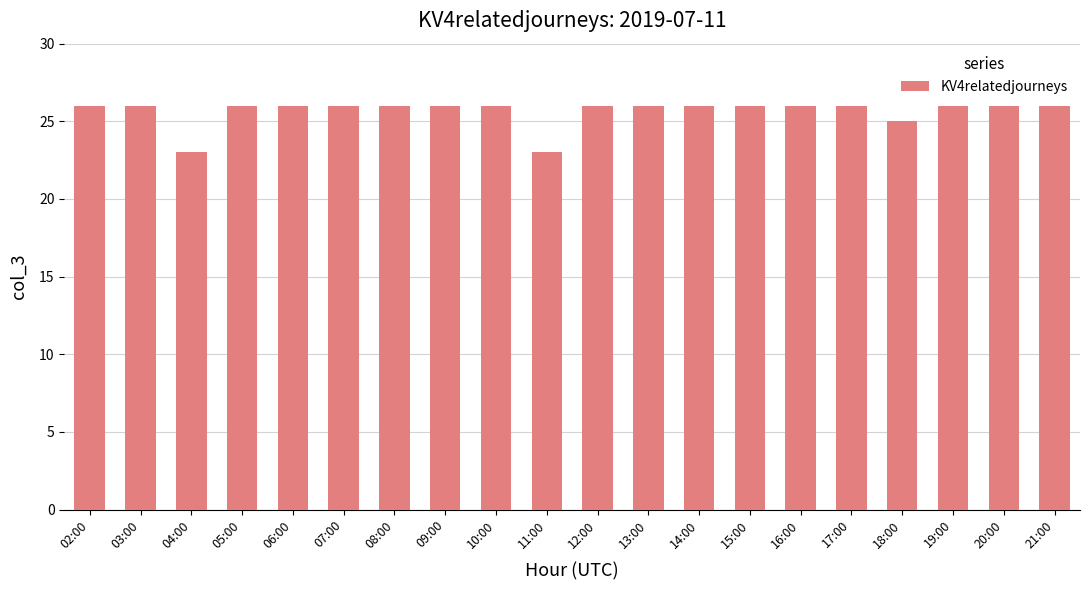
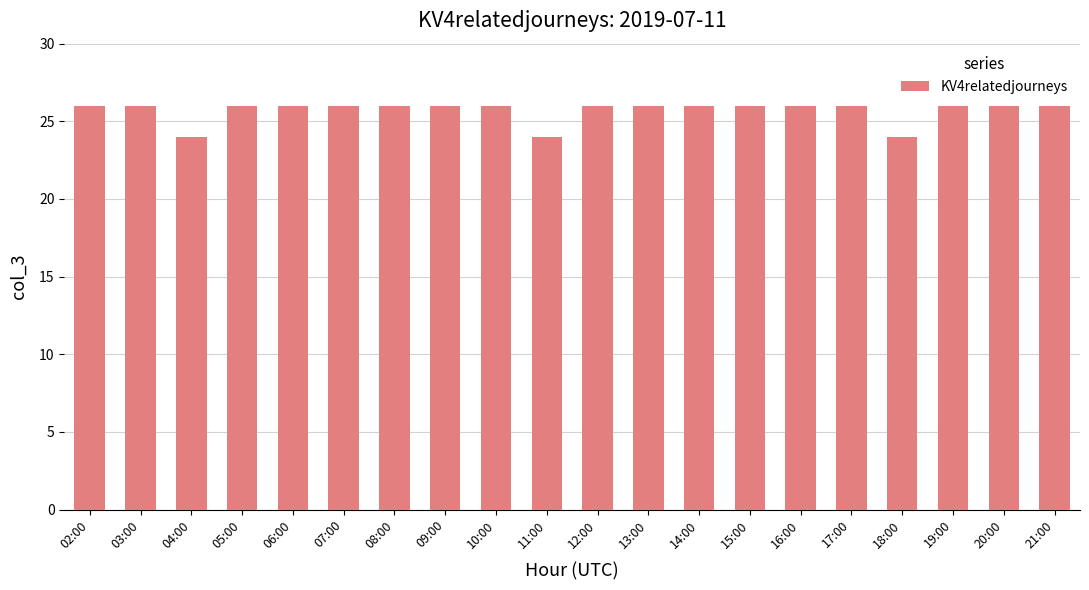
  {
    "02:00": 26,
    "03:00": 26,
-   "04:00": 23,
+   "04:00": 24,
    "05:00": 26,
    "06:00": 26,
    "07:00": 26,
    "08:00": 26,
    "09:00": 26,
    "10:00": 26,
-   "11:00": 23,
+   "11:00": 24,
    "12:00": 26,
    "13:00": 26,
    "14:00": 26,
    "15:00": 26,
    "16:00": 26,
    "17:00": 26,
-   "18:00": 25,
+   "18:00": 24,
    "19:00": 26,
    "20:00": 26,
    "21:00": 26
  }
